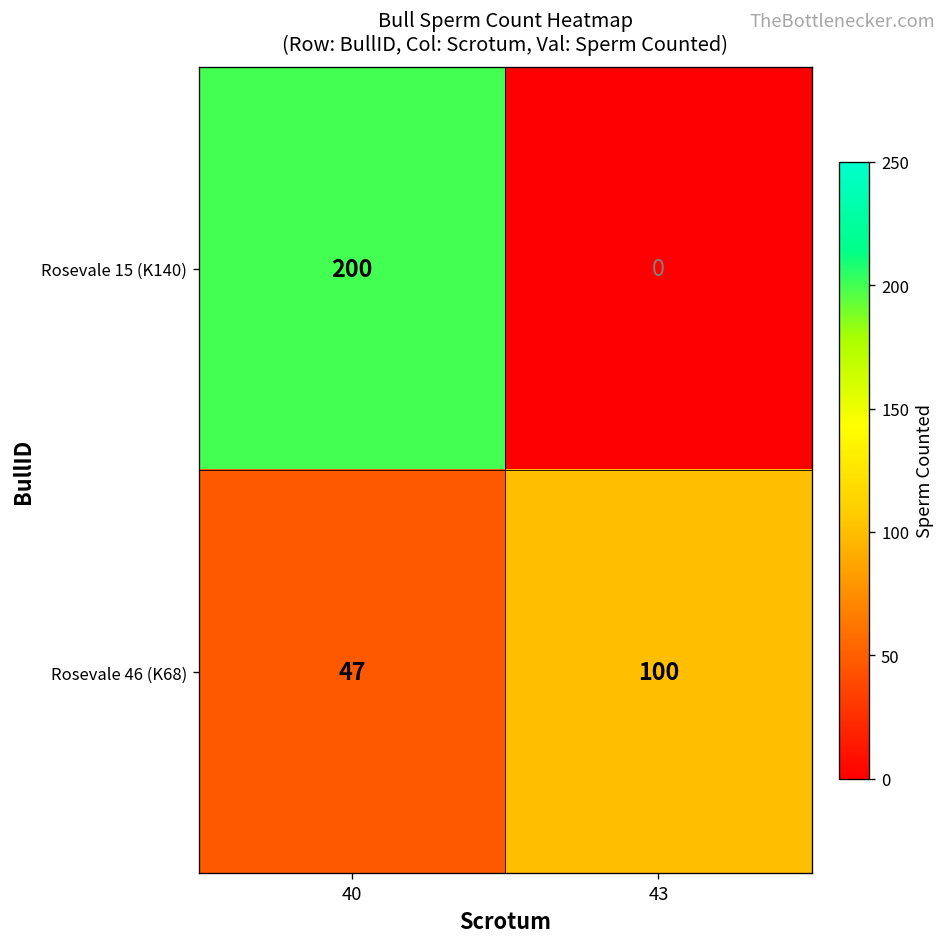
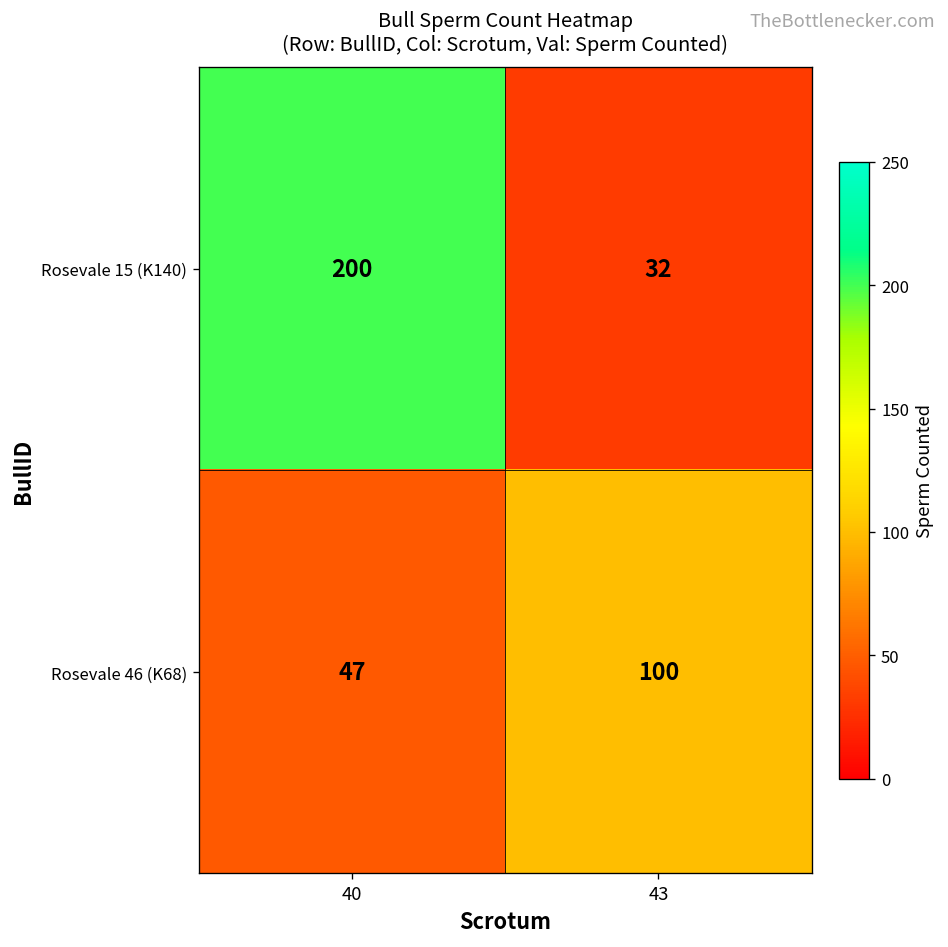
  {
    "Rosevale 15 (K140)": {
      "40": 200,
-     "43": 0
+     "43": 32
    },
    "Rosevale 46 (K68)": {
      "40": 47,
      "43": 100
    }
  }
